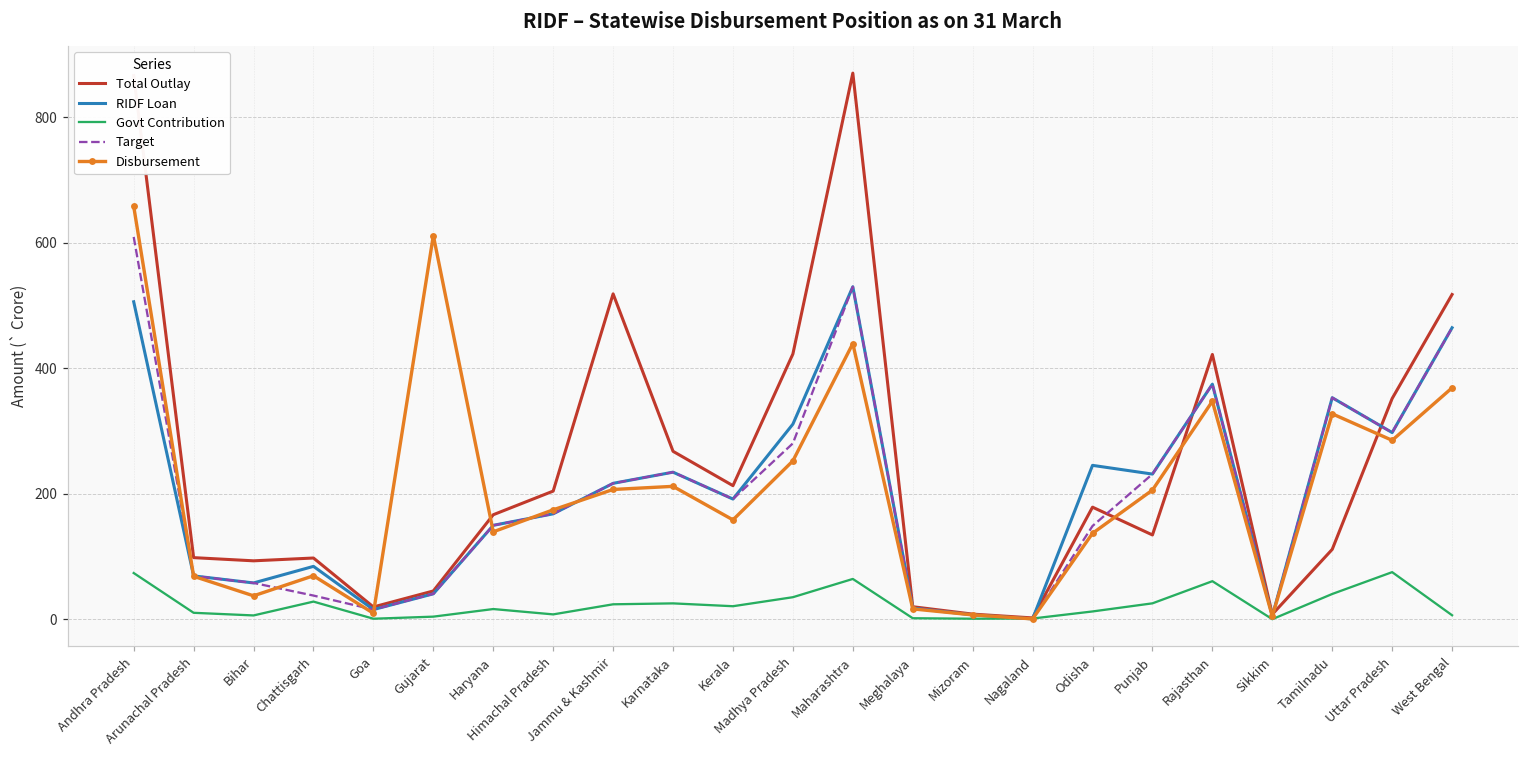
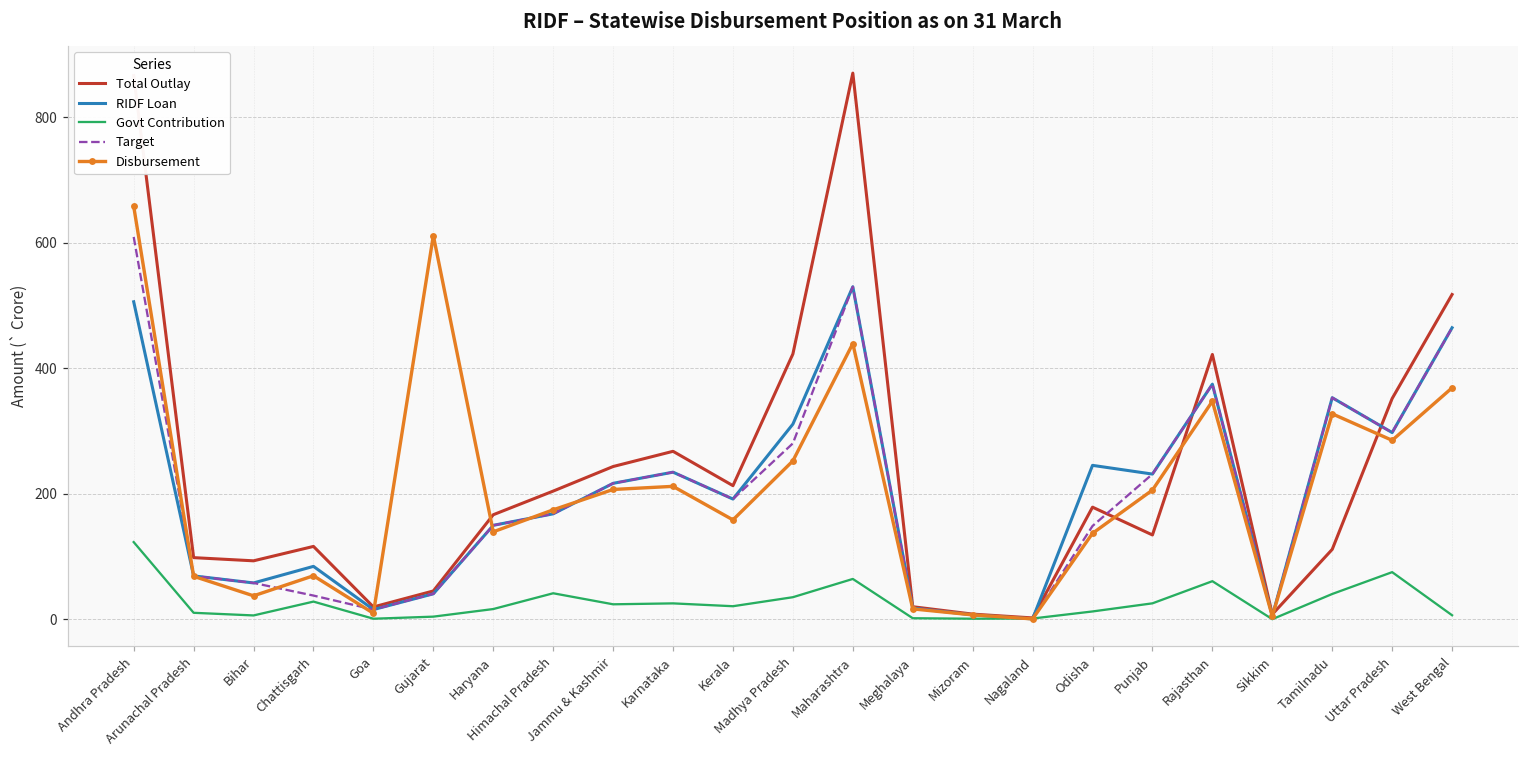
  {
    "Total Outlay": {
      "Arunachal Pradesh": 100,
      "Bihar": 90,
-     "Chattisgarh": 100,
+     "Chattisgarh": 120,
      "Gujarat": 50,
      "Haryana": 170,
      "Himachal Pradesh": 200,
-     "Jammu & Kashmir": 520,
+     "Jammu & Kashmir": 240,
      "Karnataka": 270,
      "Kerala": 210,
      "Madhya Pradesh": 420,
      "Maharashtra": 870,
      "Odisha": 180,
      "Punjab": 130,
      "Rajasthan": 420,
      "Tamilnadu": 110,
      "Uttar Pradesh": 350,
      "West Bengal": 520
    },
    "RIDF Loan": {
      "Andhra Pradesh": 510,
      "Chattisgarh": 80,
      "Madhya Pradesh": 310,
      "Odisha": 250
    },
    "Govt Contribution": {
-     "Andhra Pradesh": 70,
+     "Andhra Pradesh": 120,
      "Arunachal Pradesh": 10,
      "Bihar": 10,
      "Chattisgarh": 30,
      "Goa": 0,
      "Gujarat": 0,
      "Haryana": 20,
-     "Himachal Pradesh": 10,
+     "Himachal Pradesh": 40,
      "Jammu & Kashmir": 20,
      "Karnataka": 30,
      "Kerala": 20,
      "Madhya Pradesh": 40,
      "Maharashtra": 60,
      "Meghalaya": 0,
      "Mizoram": 0,
      "Odisha": 10,
      "Punjab": 30,
      "Rajasthan": 60,
      "Sikkim": 0,
      "Tamilnadu": 40,
      "Uttar Pradesh": 80,
      "West Bengal": 10
    },
    "Target": {
      "Andhra Pradesh": 610,
      "Chattisgarh": 40,
      "Madhya Pradesh": 280,
      "Odisha": 150
    },
    "Disbursement": {
      "Andhra Pradesh": 660,
      "Bihar": 40,
      "Chattisgarh": 70,
      "Goa": 10,
      "Gujarat": 610,
      "Haryana": 140,
      "Himachal Pradesh": 170,
      "Jammu & Kashmir": 210,
      "Karnataka": 210,
      "Kerala": 160,
      "Madhya Pradesh": 250,
      "Maharashtra": 440,
      "Odisha": 140,
      "Punjab": 210,
      "Rajasthan": 350,
      "Tamilnadu": 330,
      "Uttar Pradesh": 290,
      "West Bengal": 370
    }
  }
